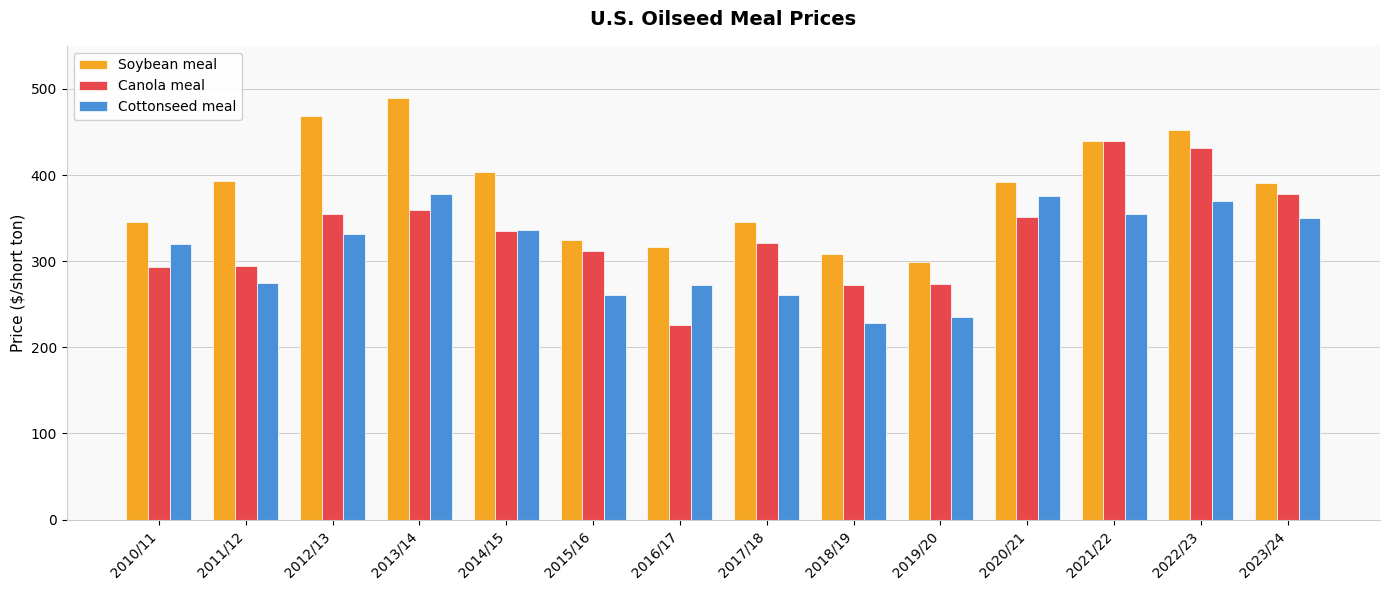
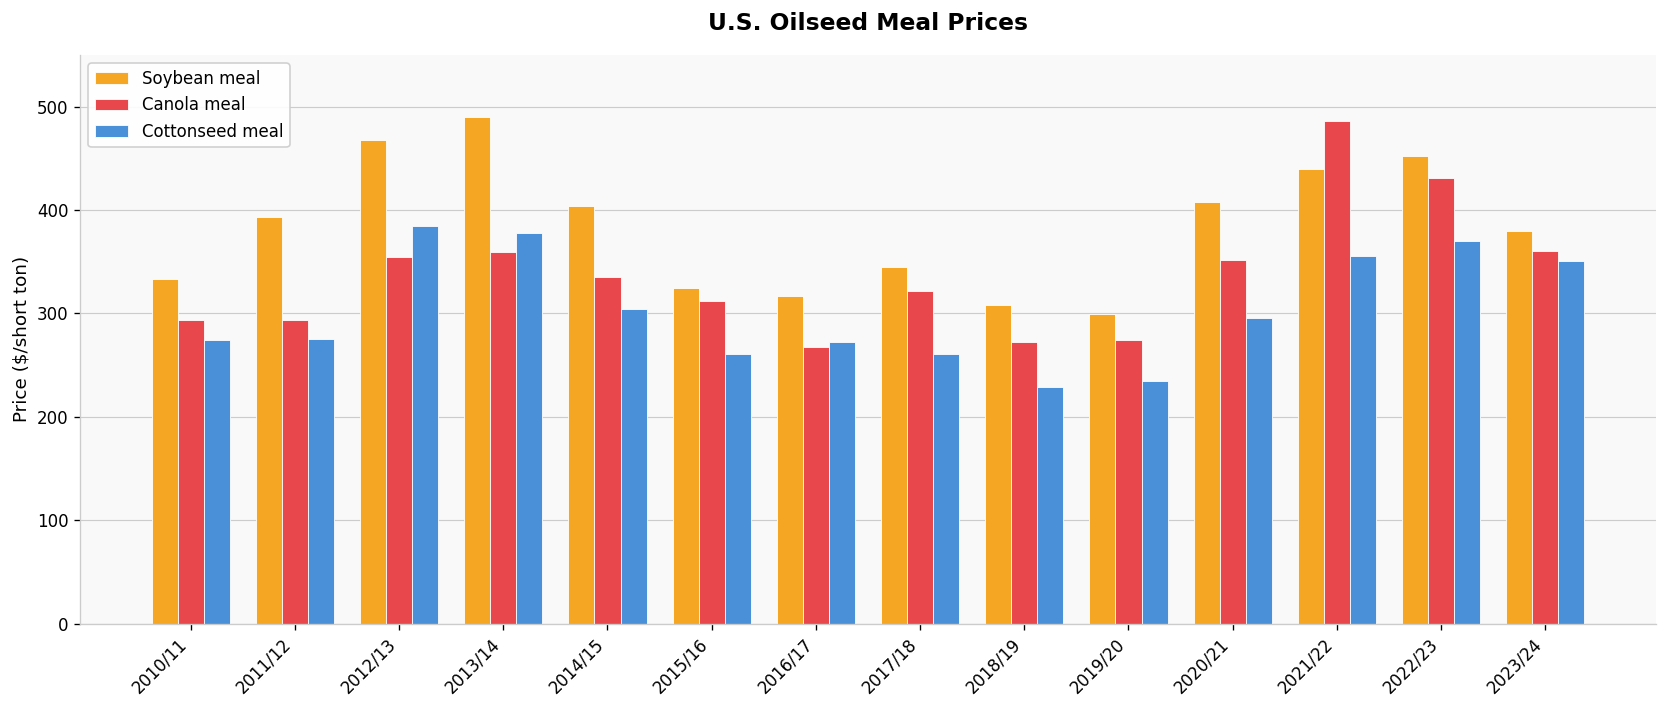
  {
    "Soybean meal": {
-     "2010/11": 350,
+     "2010/11": 330,
      "2011/12": 390,
      "2012/13": 470,
      "2013/14": 490,
      "2014/15": 400,
      "2015/16": 320,
      "2016/17": 320,
      "2017/18": 350,
      "2018/19": 310,
      "2019/20": 300,
-     "2020/21": 390,
+     "2020/21": 410,
      "2021/22": 440,
      "2022/23": 450,
-     "2023/24": 390
+     "2023/24": 380
    },
    "Canola meal": {
      "2010/11": 290,
      "2011/12": 290,
      "2012/13": 350,
      "2013/14": 360,
      "2014/15": 340,
      "2015/16": 310,
-     "2016/17": 230,
+     "2016/17": 270,
      "2017/18": 320,
      "2018/19": 270,
      "2019/20": 270,
      "2020/21": 350,
-     "2021/22": 440,
+     "2021/22": 490,
      "2022/23": 430,
-     "2023/24": 380
+     "2023/24": 360
    },
    "Cottonseed meal": {
-     "2010/11": 320,
+     "2010/11": 270,
      "2011/12": 280,
-     "2012/13": 330,
+     "2012/13": 380,
      "2013/14": 380,
-     "2014/15": 340,
+     "2014/15": 300,
      "2015/16": 260,
      "2016/17": 270,
      "2017/18": 260,
      "2018/19": 230,
      "2019/20": 230,
-     "2020/21": 380,
+     "2020/21": 300,
      "2021/22": 360,
      "2022/23": 370,
      "2023/24": 350
    }
  }
